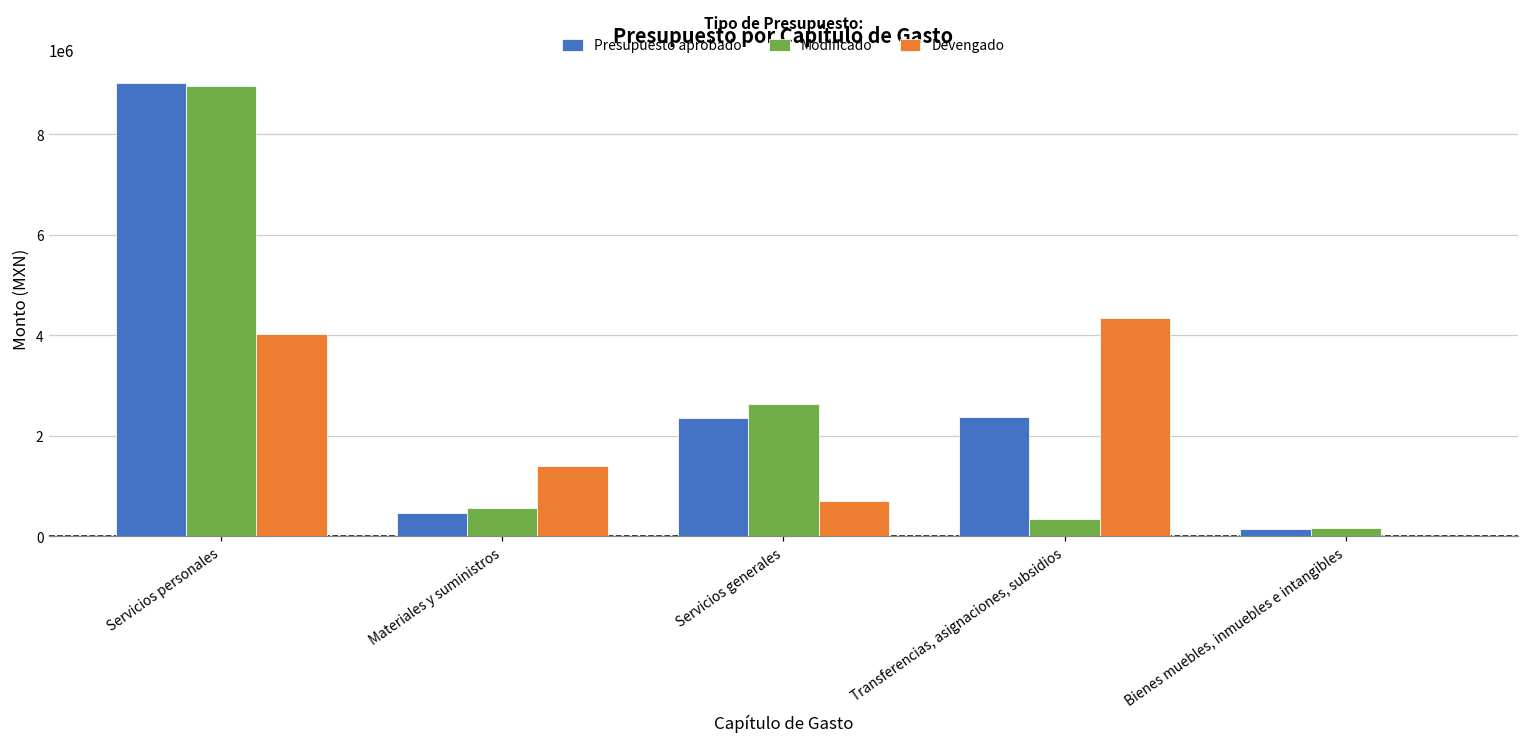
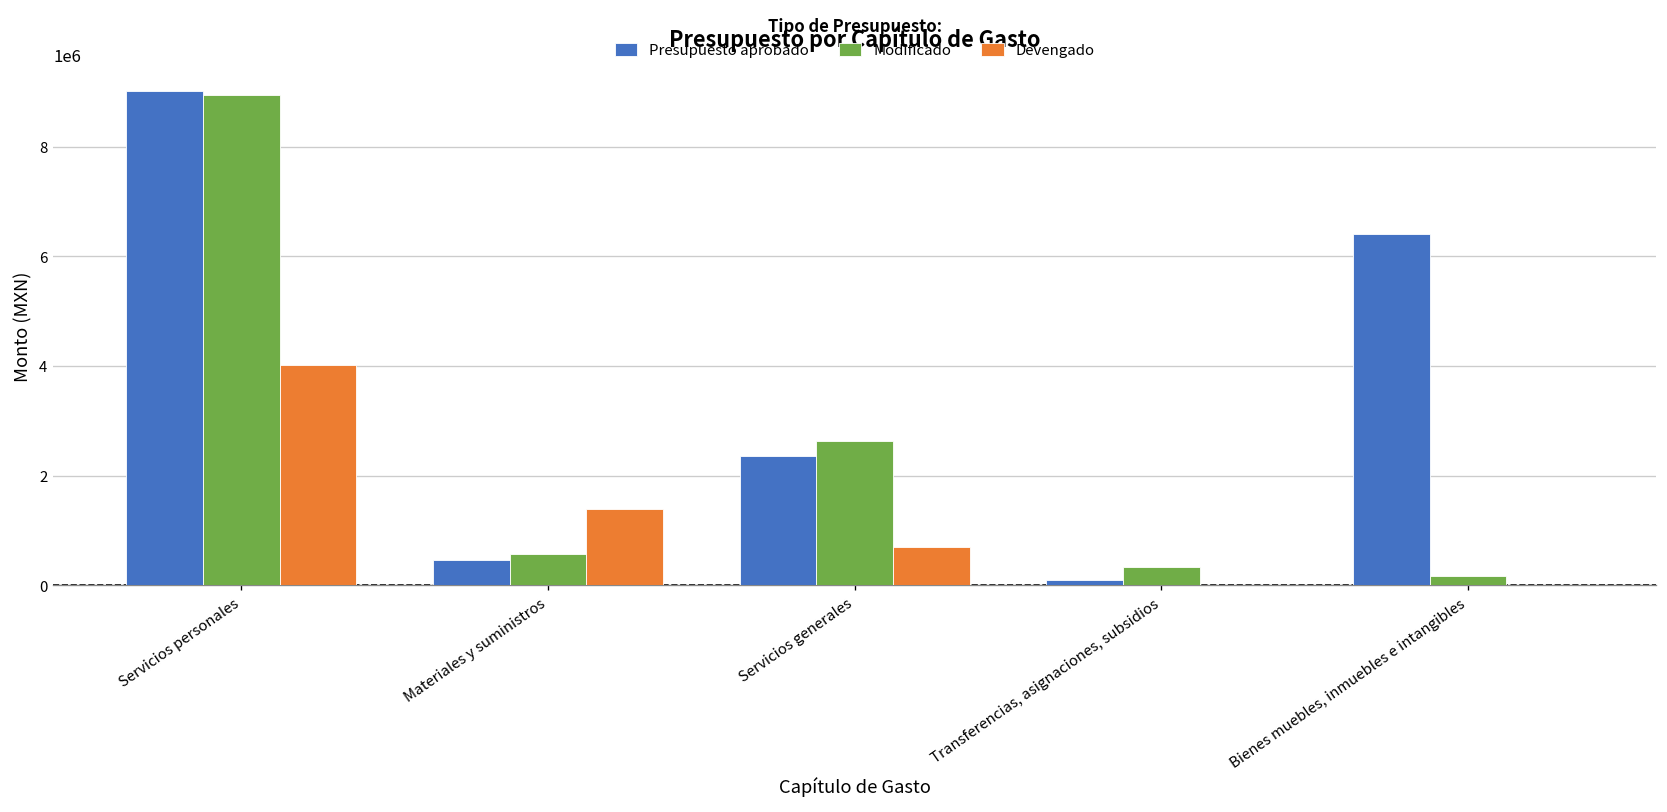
  {
    "Presupuesto aprobado": {
      "Servicios personales": 9000000,
      "Materiales y suministros": 500000,
      "Servicios generales": 2400000,
-     "Transferencias, asignaciones, subsidios": 2400000,
-     "Bienes muebles, inmuebles e intangibles": 200000
+     "Transferencias, asignaciones, subsidios": 100000,
+     "Bienes muebles, inmuebles e intangibles": 6400000
    },
    "Modificado": {
      "Servicios personales": 8900000,
      "Materiales y suministros": 600000,
      "Servicios generales": 2600000,
      "Transferencias, asignaciones, subsidios": 300000,
      "Bienes muebles, inmuebles e intangibles": 200000
    },
    "Devengado": {
      "Servicios personales": 4000000,
      "Materiales y suministros": 1400000,
      "Servicios generales": 700000,
-     "Transferencias, asignaciones, subsidios": 4400000
+     "Transferencias, asignaciones, subsidios": 0
    }
  }
